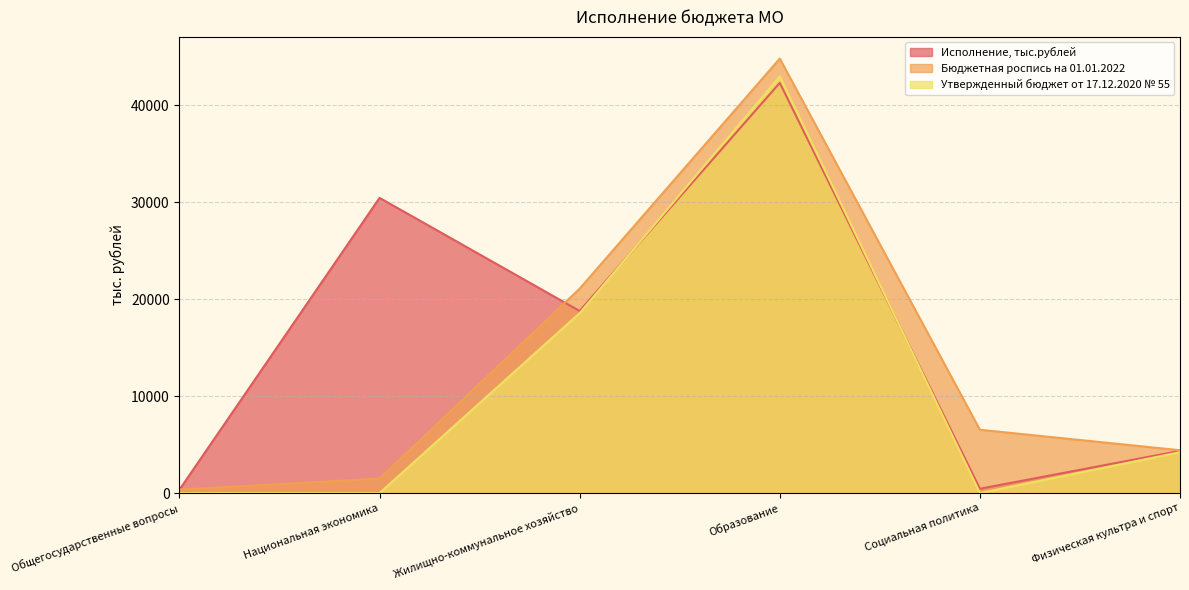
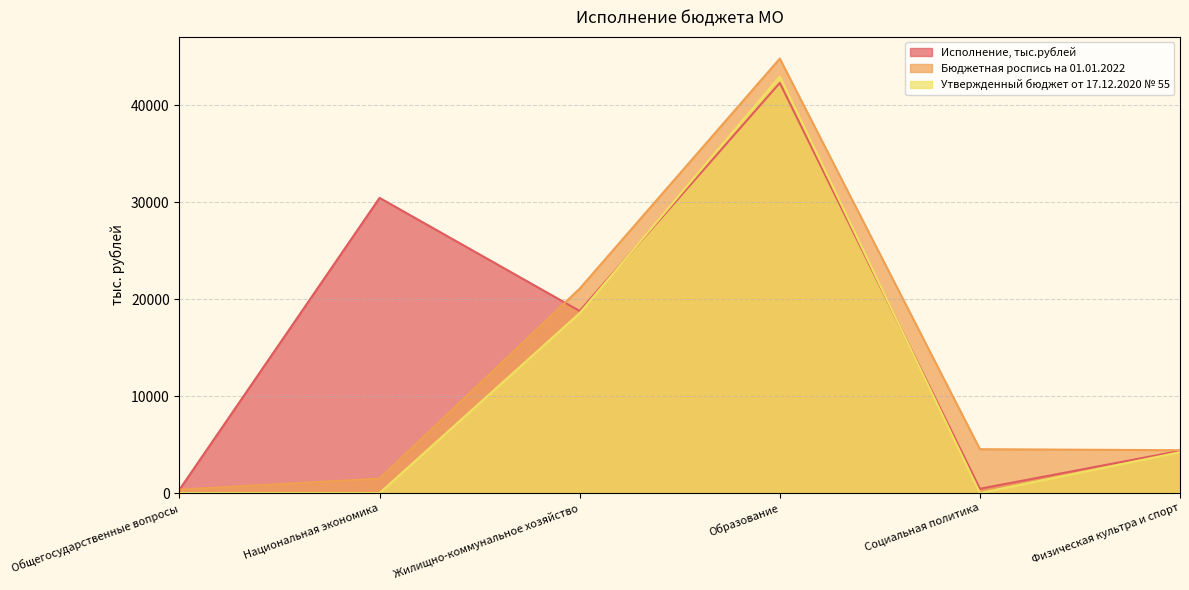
  {
    "Исполнение, тыс.рублей": {
      "Национальная экономика": 30000,
      "Образование": 42000,
      "Социальная политика": 0
    },
    "Бюджетная роспись на 01.01.2022": {
      "Национальная экономика": 1000,
      "Жилищно-коммунальное хозяйство": 21000,
      "Образование": 45000,
-     "Социальная политика": 7000
+     "Социальная политика": 5000
    },
    "Утвержденный бюджет от 17.12.2020 № 55": {
      "Общегосударственные вопросы": 0,
      "Национальная экономика": 0,
      "Образование": 43000,
      "Социальная политика": 0
    }
  }
